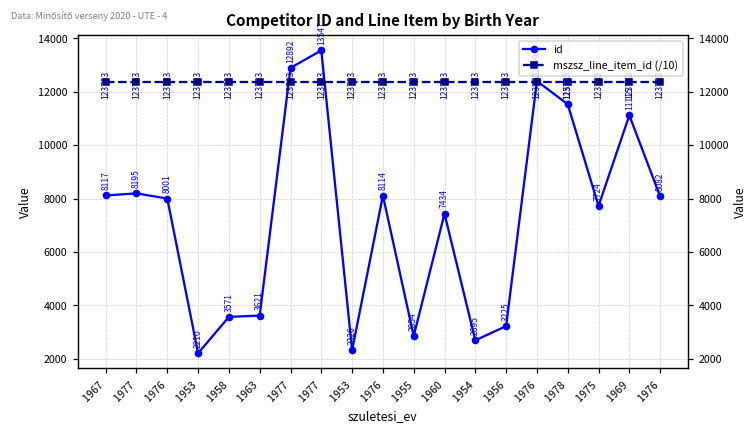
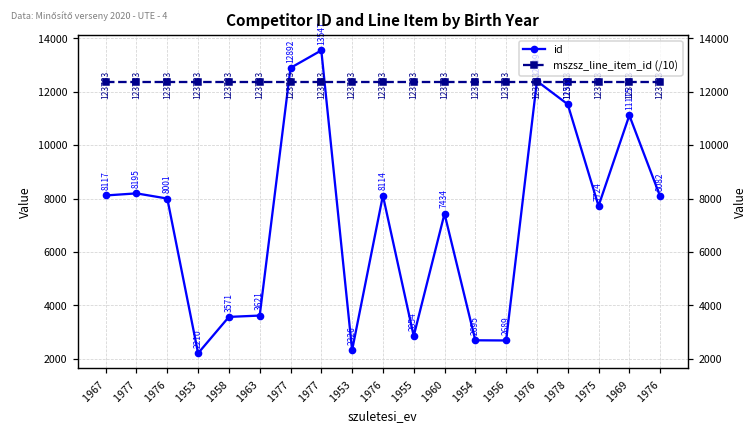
  {
    "id": {
      "1967": 8117,
      "1958": 3571,
      "1963": 3621,
      "1955": 2854,
      "1960": 7434,
      "1954": 2695,
-     "1956": 3225,
+     "1956": 2689,
      "1975": 7724
    }
  }
